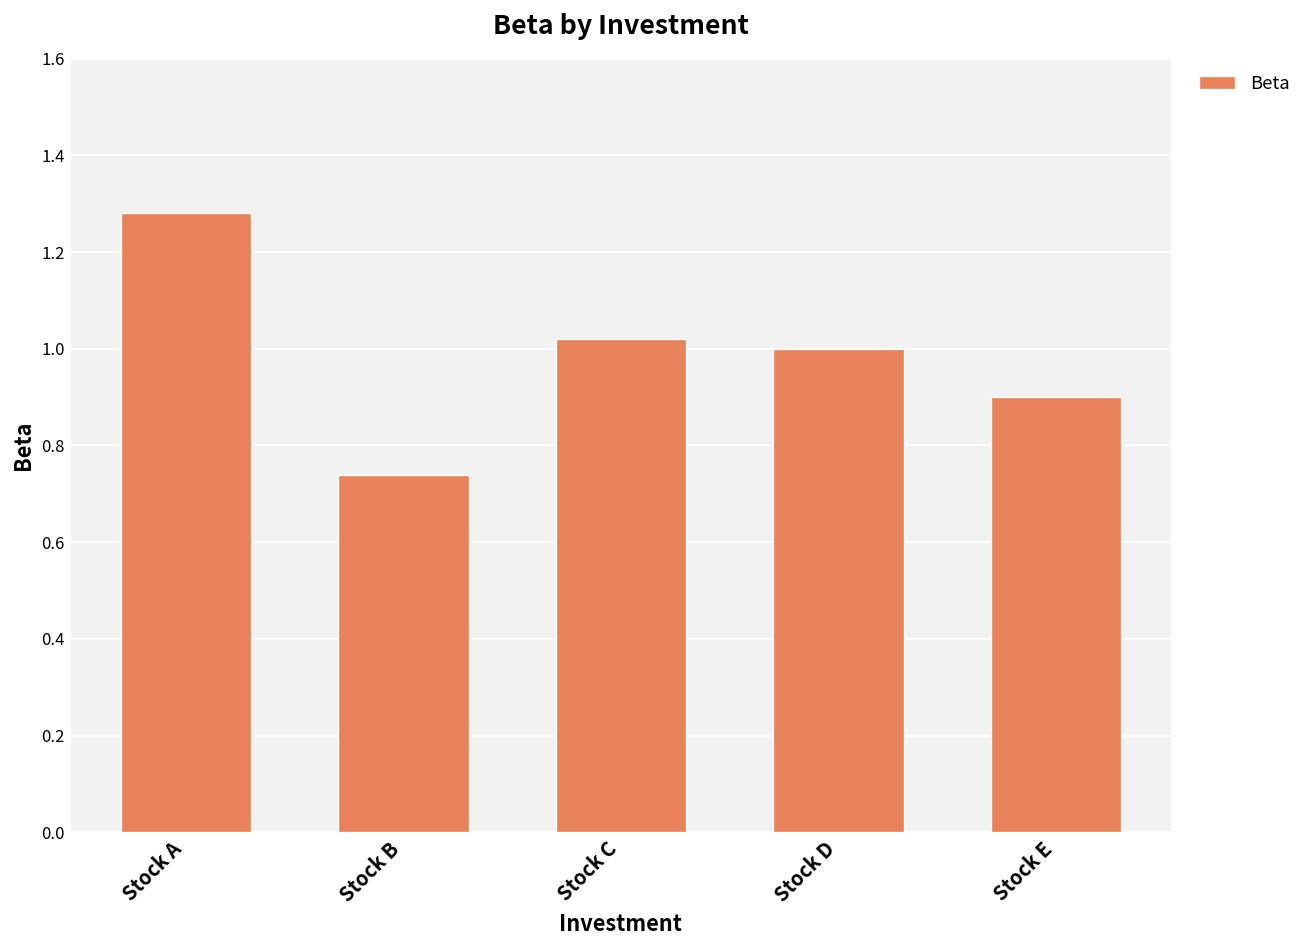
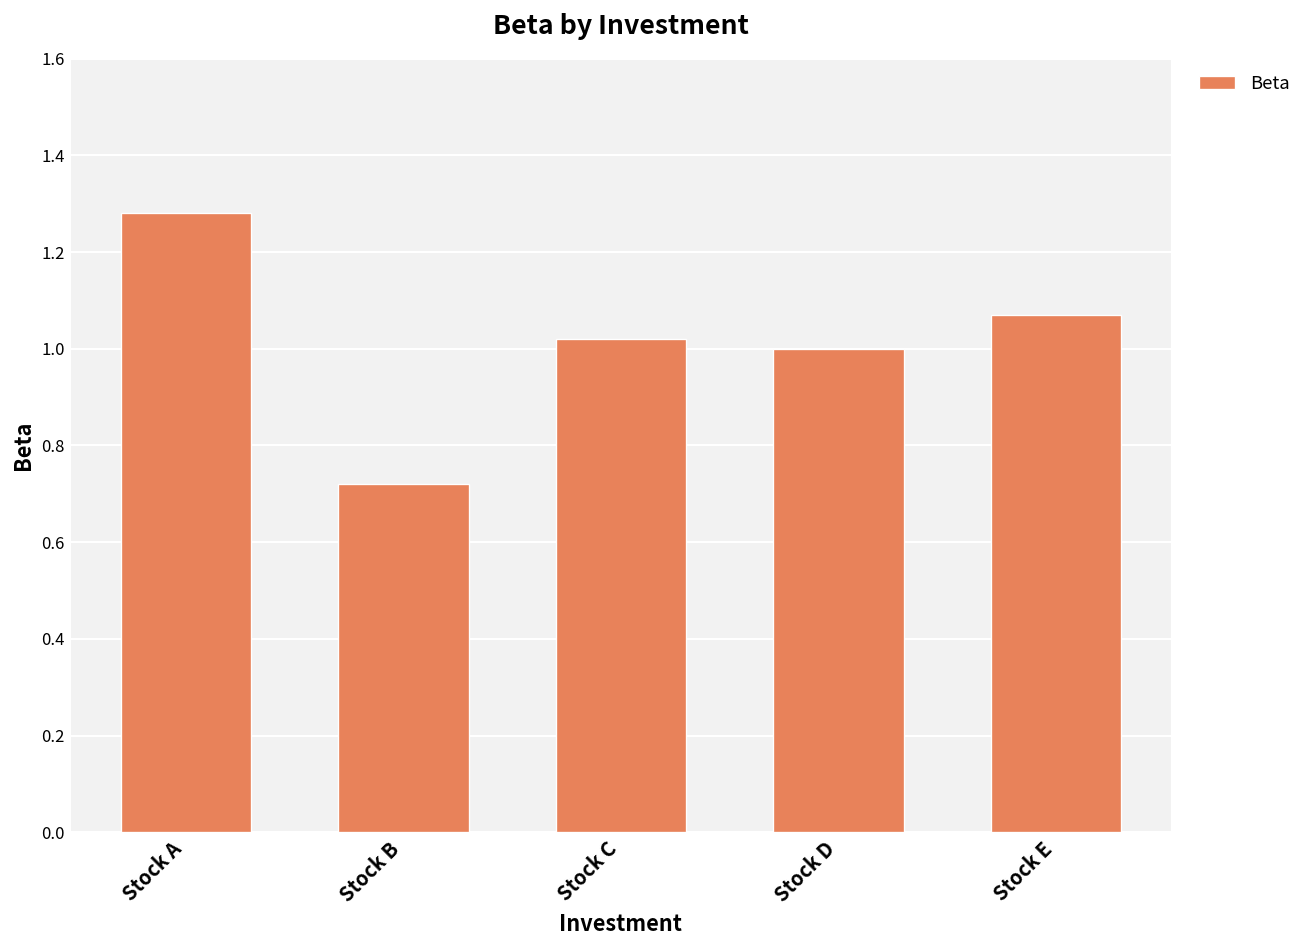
  {
    "Stock A": 1.28,
-   "Stock B": 0.74,
+   "Stock B": 0.72,
    "Stock C": 1.02,
    "Stock D": 1.00,
-   "Stock E": 0.90
+   "Stock E": 1.07
  }
